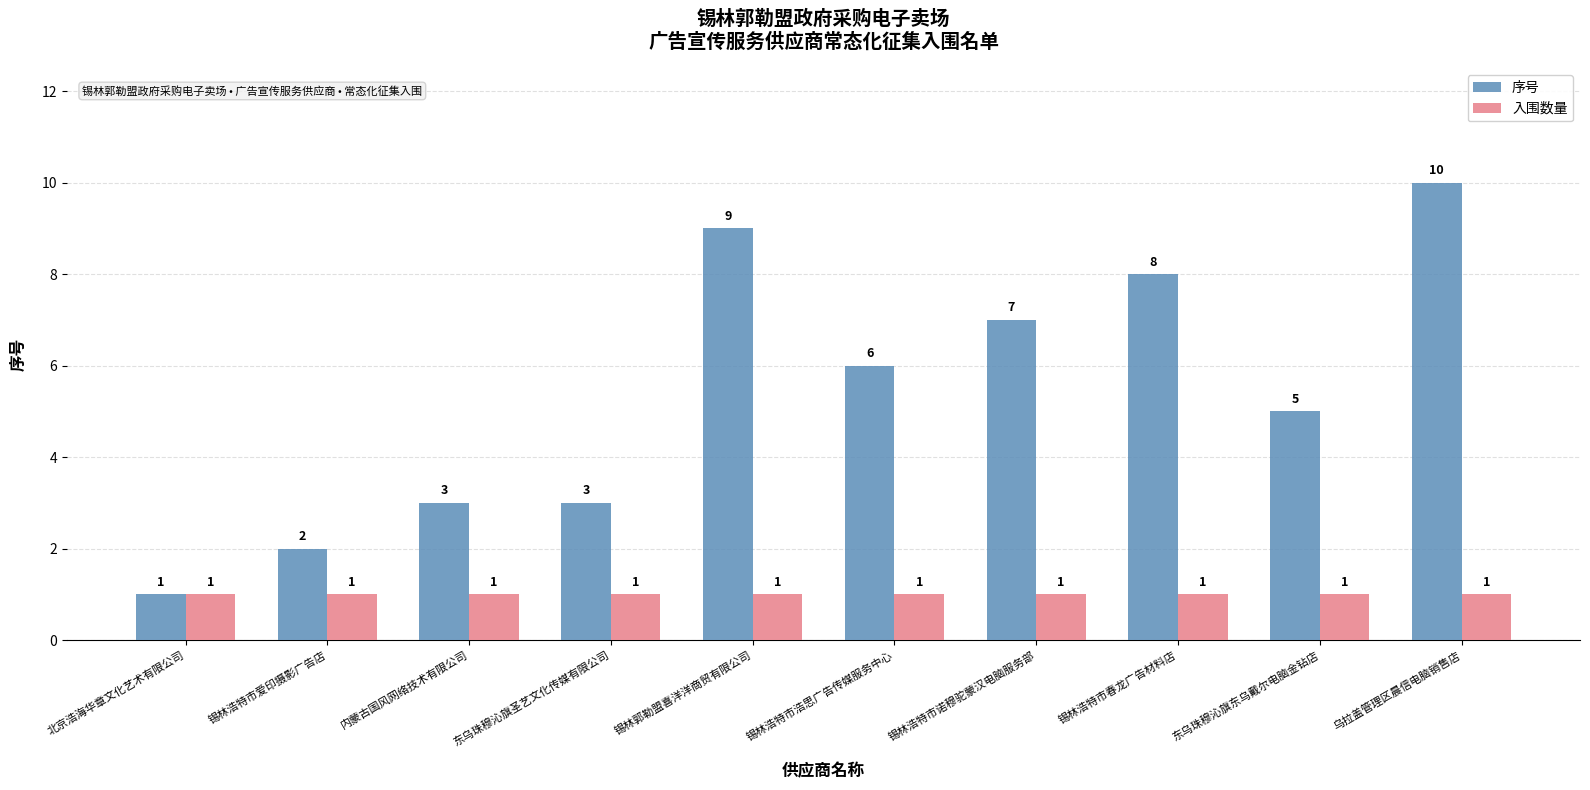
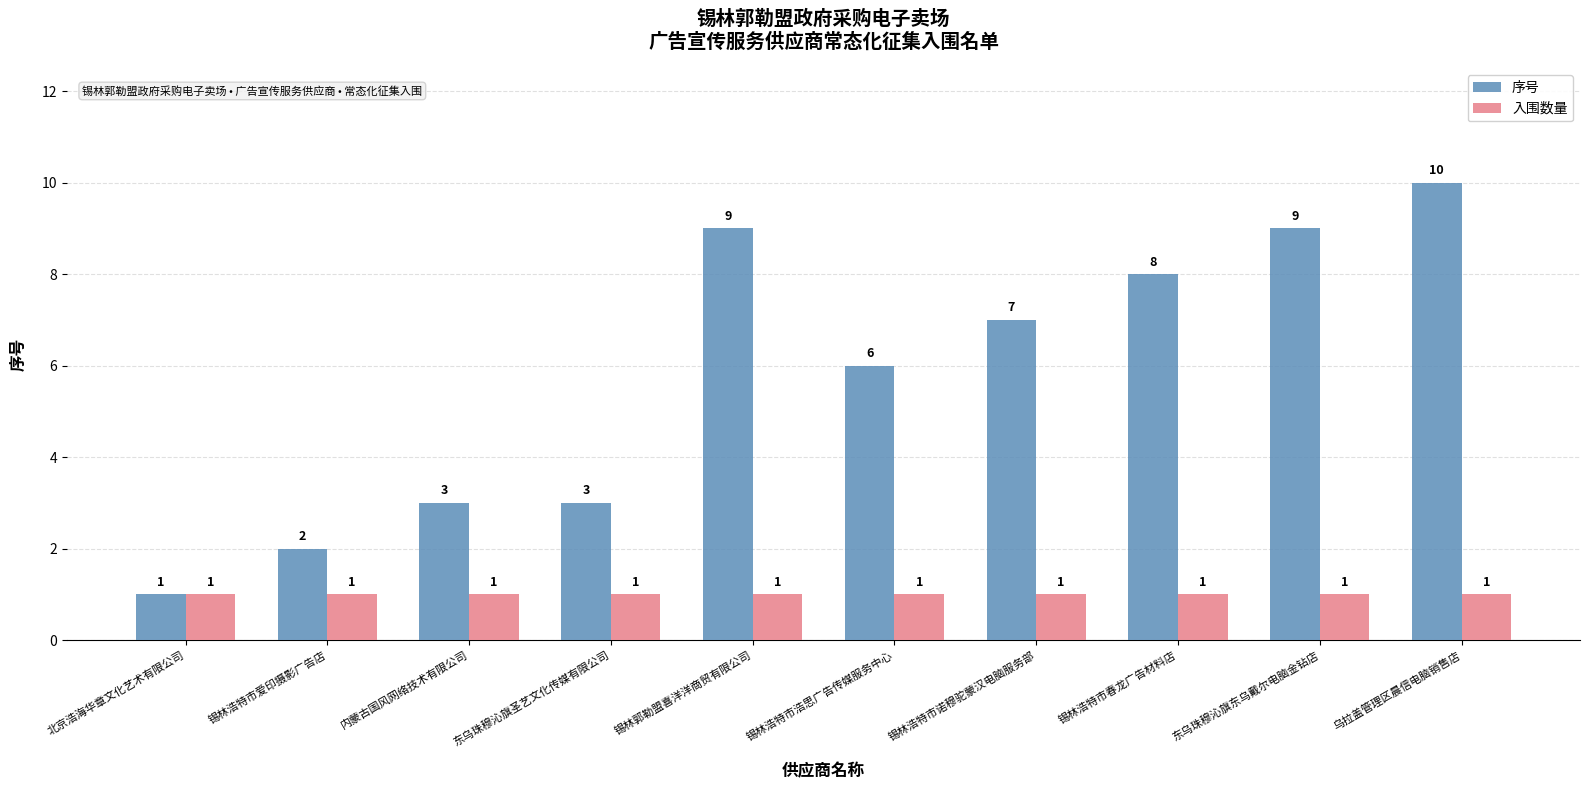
  {
    "序号": {
      "北京浩海华章文化艺术有限公司": 1,
      "锡林浩特市爱印摄影广告店": 2,
      "内蒙古国风网络技术有限公司": 3,
      "东乌珠穆沁旗圣艺文化传媒有限公司": 3,
      "锡林郭勒盟喜洋洋商贸有限公司": 9,
      "锡林浩特市浩思广告传媒服务中心": 6,
      "锡林浩特市诺穆驼蒙汉电脑服务部": 7,
      "锡林浩特市春龙广告材料店": 8,
-     "东乌珠穆沁旗东乌戴尔电脑金钻店": 5,
+     "东乌珠穆沁旗东乌戴尔电脑金钻店": 9,
      "乌拉盖管理区晨信电脑销售店": 10
    },
    "入围数量": {
      "北京浩海华章文化艺术有限公司": 1,
      "锡林浩特市爱印摄影广告店": 1,
      "内蒙古国风网络技术有限公司": 1,
      "东乌珠穆沁旗圣艺文化传媒有限公司": 1,
      "锡林郭勒盟喜洋洋商贸有限公司": 1,
      "锡林浩特市浩思广告传媒服务中心": 1,
      "锡林浩特市诺穆驼蒙汉电脑服务部": 1,
      "锡林浩特市春龙广告材料店": 1,
      "东乌珠穆沁旗东乌戴尔电脑金钻店": 1,
      "乌拉盖管理区晨信电脑销售店": 1
    }
  }
